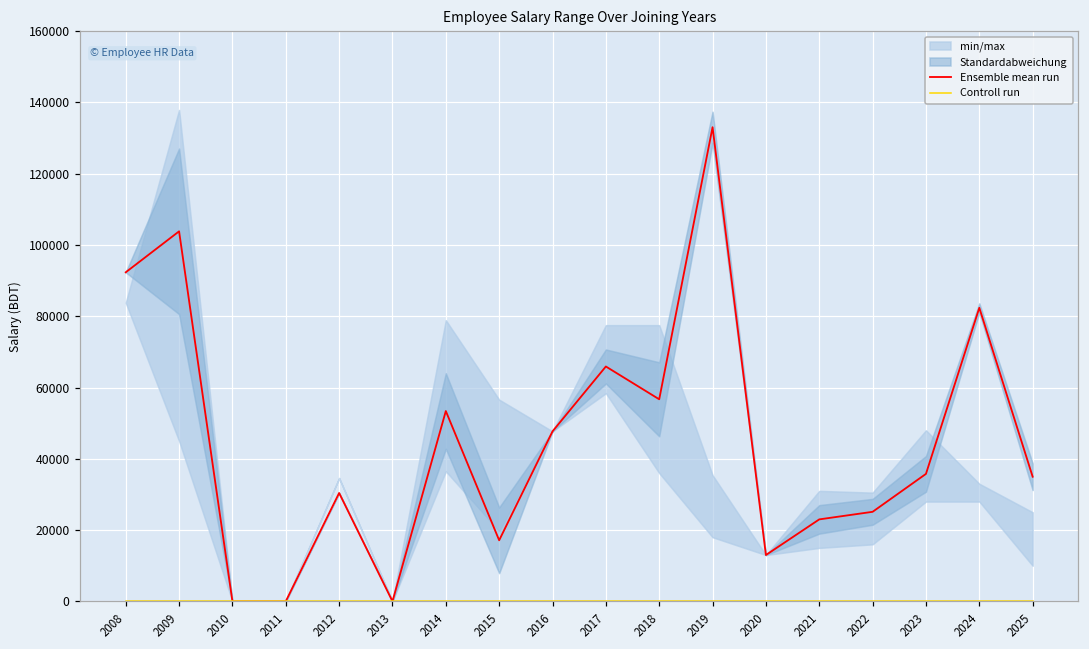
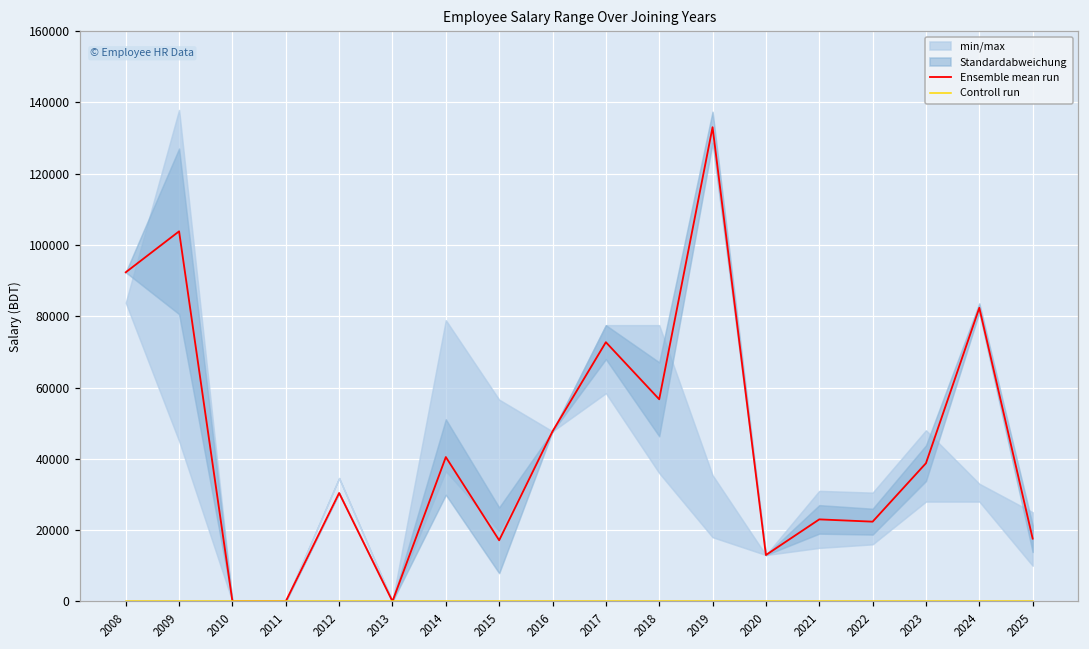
  {
    "Ensemble mean run": {
      "2009": 104000,
-     "2014": 53000,
+     "2014": 40000,
      "2015": 17000,
-     "2017": 66000,
+     "2017": 73000,
      "2018": 57000,
      "2019": 133000,
      "2021": 23000,
-     "2022": 25000,
-     "2023": 36000,
+     "2022": 22000,
+     "2023": 39000,
      "2024": 82000,
-     "2025": 35000
+     "2025": 18000
    },
    "Controll run": {
      "2008": 0,
      "2009": 0,
      "2012": 0,
      "2014": 0,
      "2015": 0,
      "2016": 0,
      "2017": 0,
      "2018": 0,
      "2019": 0,
      "2020": 0,
      "2021": 0,
      "2022": 0,
      "2023": 0,
      "2024": 0,
      "2025": 0
    }
  }
